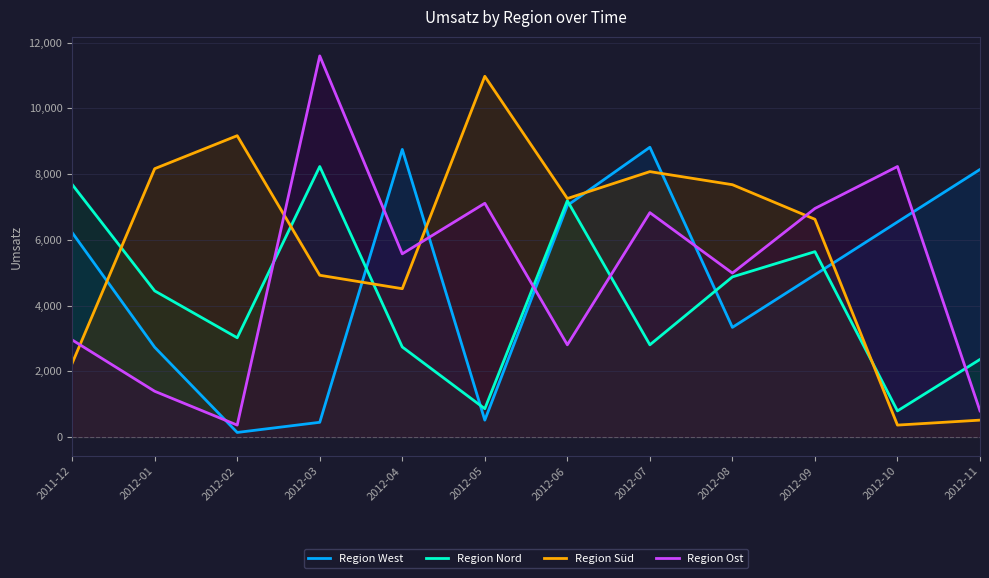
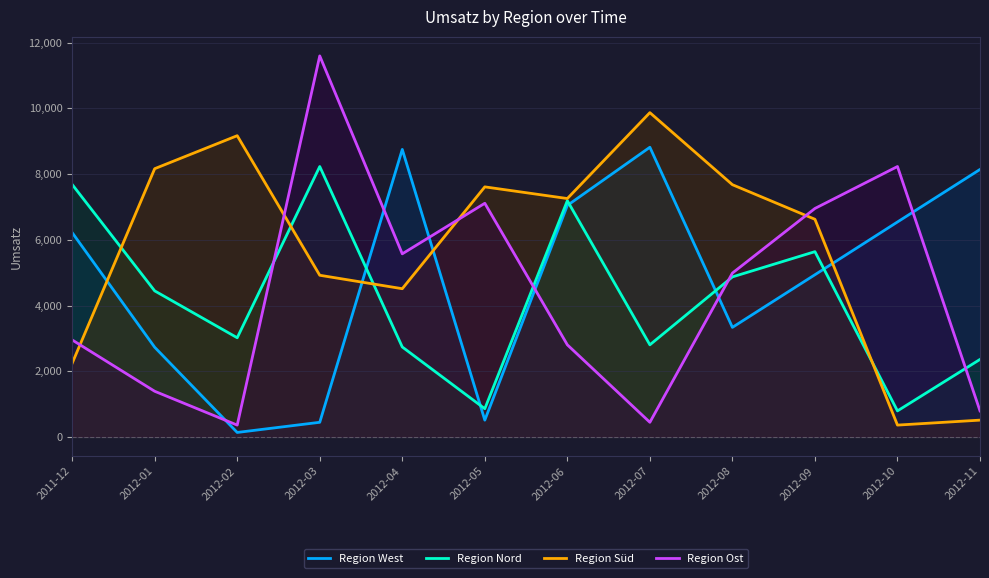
  {
    "Region West": {
      "2011-12": "6,200",
      "2012-01": "2,700",
      "2012-02": "100",
      "2012-03": "500",
      "2012-04": "8,800",
      "2012-05": "500",
      "2012-06": "7,000",
      "2012-07": "8,800",
      "2012-08": "3,300",
      "2012-09": "4,900",
      "2012-10": "6,500",
      "2012-11": "8,100"
    },
    "Region Nord": {
      "2011-12": "7,700",
      "2012-01": "4,400",
      "2012-02": "3,000",
      "2012-03": "8,200",
      "2012-04": "2,700",
      "2012-05": "900",
      "2012-07": "2,800",
      "2012-08": "4,900",
      "2012-09": "5,600",
      "2012-10": "800",
      "2012-11": "2,400"
    },
    "Region Süd": {
      "2011-12": "2,200",
      "2012-01": "8,200",
      "2012-02": "9,200",
      "2012-03": "4,900",
      "2012-04": "4,500",
-     "2012-05": "11,000",
-     "2012-07": "8,100",
+     "2012-05": "7,600",
+     "2012-07": "9,900",
      "2012-08": "7,700",
      "2012-09": "6,600",
      "2012-10": "400",
      "2012-11": "500"
    },
    "Region Ost": {
      "2011-12": "3,000",
      "2012-01": "1,400",
      "2012-02": "400",
      "2012-03": "11,600",
      "2012-04": "5,600",
      "2012-05": "7,100",
      "2012-06": "2,800",
-     "2012-07": "6,800",
+     "2012-07": "500",
      "2012-08": "5,000",
      "2012-09": "7,000",
      "2012-10": "8,200",
      "2012-11": "800"
    }
  }
